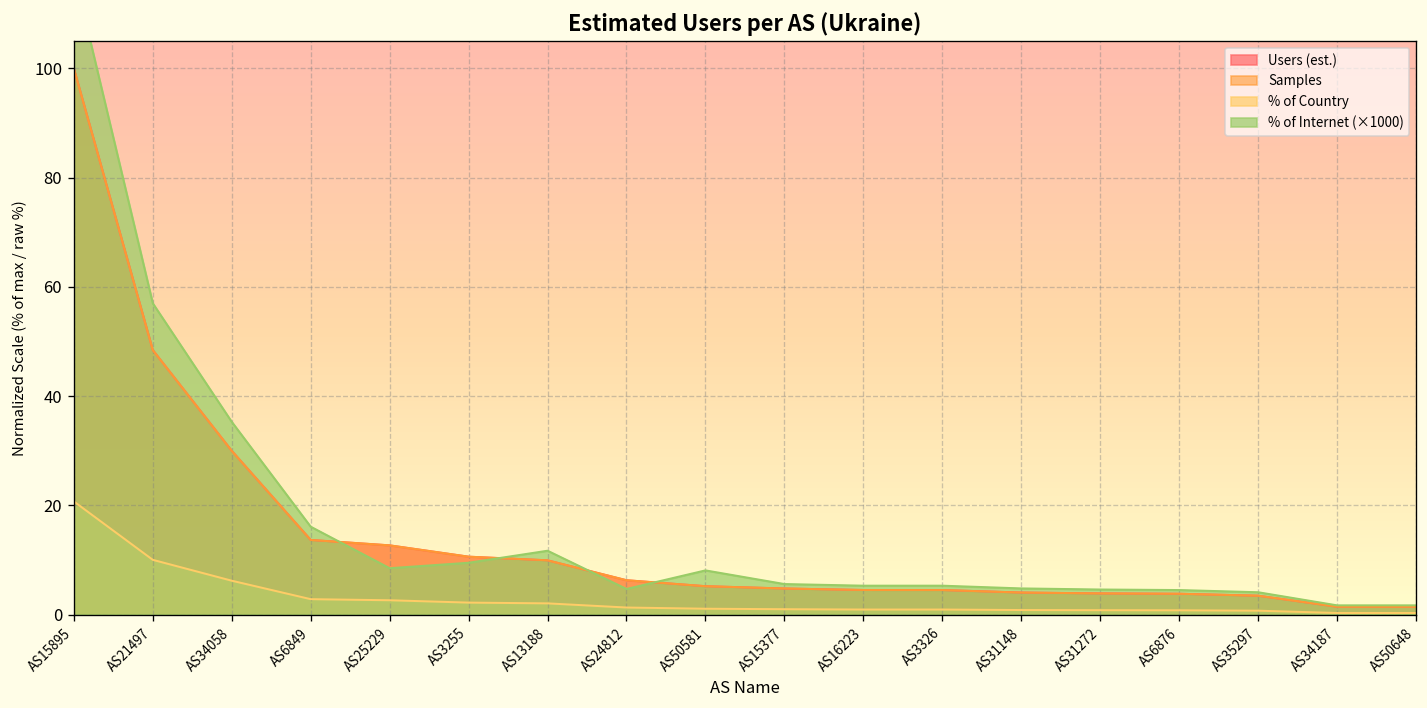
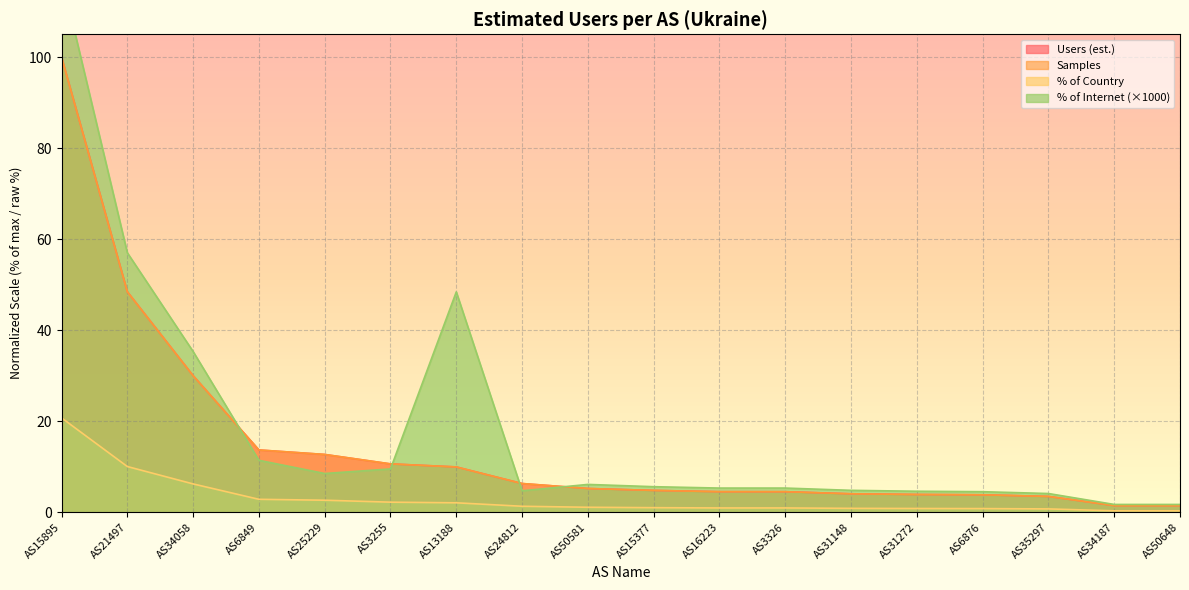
  {
    "% of Internet (×1000)": {
      "AS21497": 57,
      "AS34058": 35,
-     "AS6849": 16,
+     "AS6849": 11,
      "AS25229": 9,
      "AS3255": 10,
-     "AS13188": 12,
+     "AS13188": 48,
      "AS24812": 5,
-     "AS50581": 8,
+     "AS50581": 6,
      "AS15377": 6,
      "AS16223": 5,
      "AS3326": 5,
      "AS31148": 5,
      "AS31272": 5,
      "AS6876": 5,
      "AS35297": 4
    }
  }
